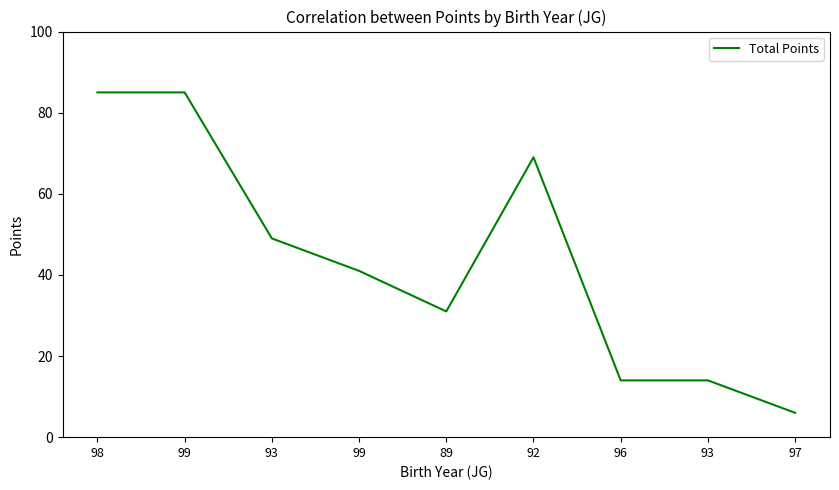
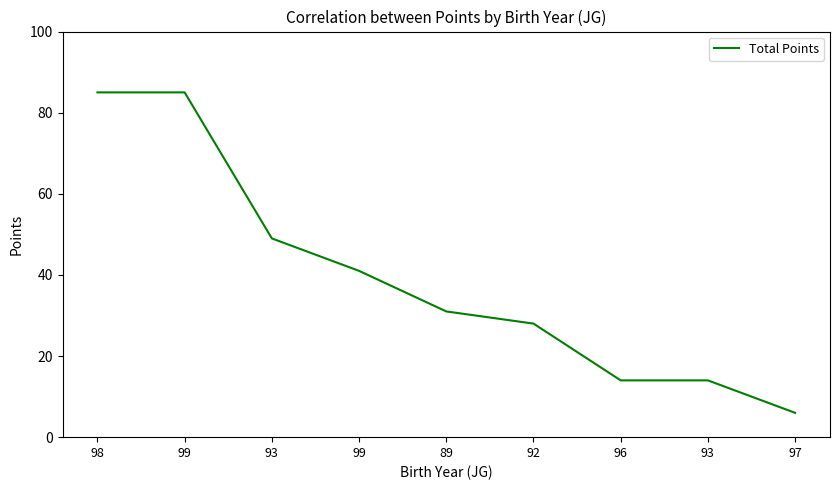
  {
    "98": 85,
    "89": 31,
-   "92": 69,
+   "92": 28,
    "96": 14,
    "97": 6
  }
